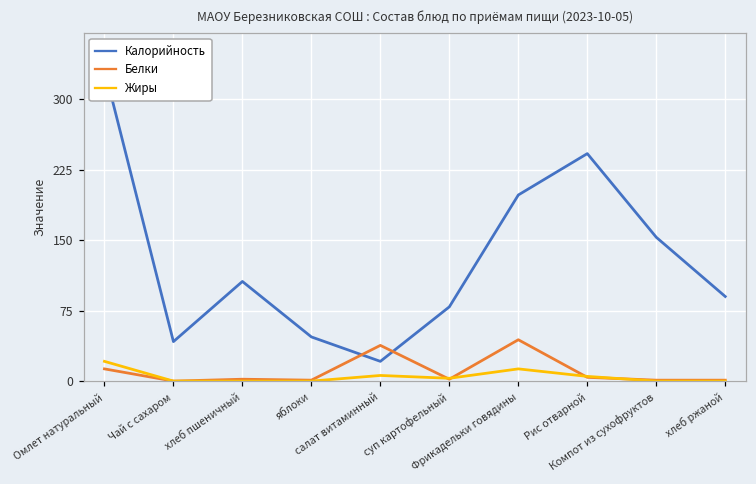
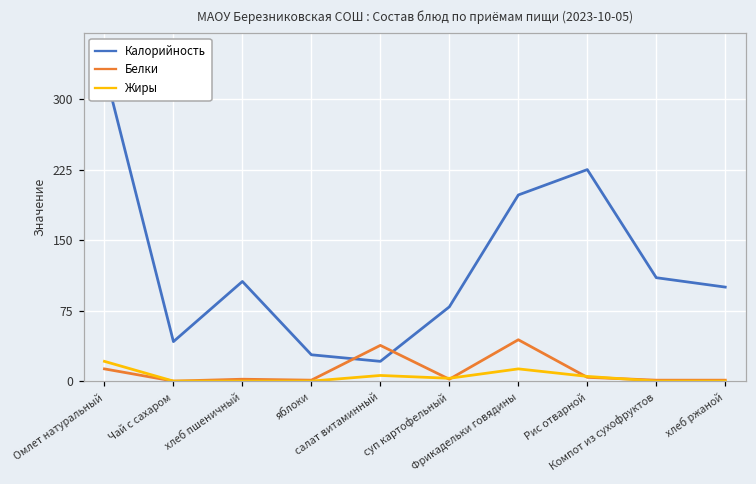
  {
    "Калорийность": {
      "Чай с сахаром": 40,
      "хлеб пшеничный": 110,
-     "яблоки": 50,
+     "яблоки": 30,
      "салат витаминный": 20,
      "суп картофельный": 80,
      "Фрикадельки говядины": 200,
-     "Рис отварной": 240,
-     "Компот из сухофруктов": 150,
-     "хлеб ржаной": 90
+     "Рис отварной": 230,
+     "Компот из сухофруктов": 110,
+     "хлеб ржаной": 100
    },
    "Белки": {
      "Омлет натуральный": 10,
      "салат витаминный": 40,
      "Фрикадельки говядины": 40
    },
    "Жиры": {
      "Омлет натуральный": 20,
      "салат витаминный": 10,
      "Фрикадельки говядины": 10
    }
  }
